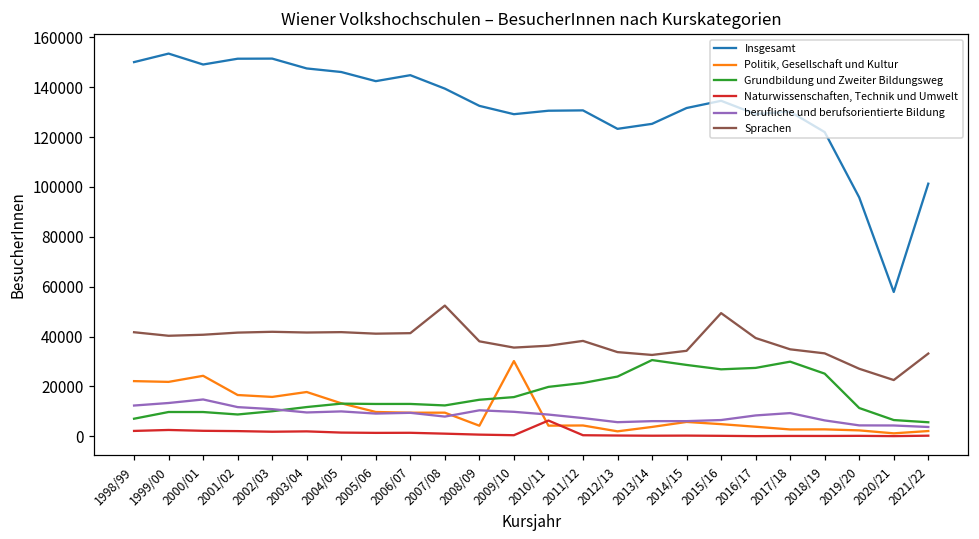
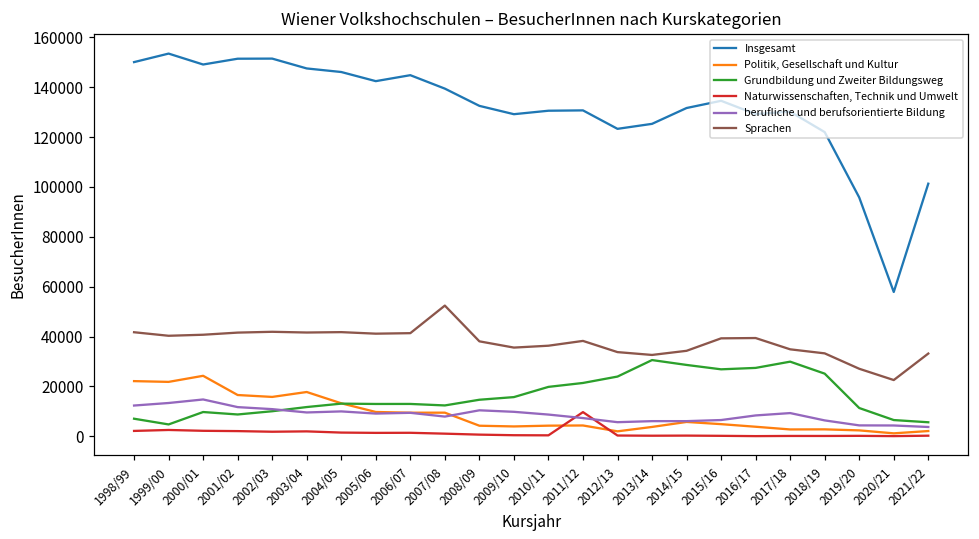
  {
    "Insgesamt": {
      "1998/99": 150000,
      "1999/00": 154000,
      "2000/01": 149000,
      "2001/02": 151000,
      "2002/03": 151000,
      "2003/04": 148000,
      "2004/05": 146000,
      "2005/06": 142000,
      "2006/07": 145000,
      "2007/08": 139000,
      "2008/09": 133000,
      "2009/10": 129000,
      "2010/11": 131000,
      "2011/12": 131000,
      "2012/13": 123000,
      "2013/14": 125000,
      "2014/15": 132000,
      "2019/20": 96000,
      "2020/21": 58000,
      "2021/22": 101000
    },
    "Politik, Gesellschaft und Kultur": {
      "1998/99": 22000,
      "1999/00": 22000,
      "2000/01": 24000,
      "2001/02": 17000,
      "2002/03": 16000,
      "2003/04": 18000,
      "2007/08": 9000,
      "2008/09": 4000,
-     "2009/10": 30000,
+     "2009/10": 4000,
      "2010/11": 4000,
      "2011/12": 4000,
      "2012/13": 2000,
      "2013/14": 4000,
      "2015/16": 5000,
      "2016/17": 4000,
      "2017/18": 3000,
      "2018/19": 3000,
      "2019/20": 2000,
      "2020/21": 1000,
      "2021/22": 2000
    },
    "Grundbildung und Zweiter Bildungsweg": {
      "1998/99": 7000,
-     "1999/00": 10000,
+     "1999/00": 5000,
      "2000/01": 10000,
      "2001/02": 9000,
      "2003/04": 12000,
      "2005/06": 13000,
      "2006/07": 13000,
      "2007/08": 12000,
      "2008/09": 15000,
      "2009/10": 16000,
      "2010/11": 20000,
      "2011/12": 21000,
      "2012/13": 24000,
      "2013/14": 31000,
      "2014/15": 29000,
      "2015/16": 27000,
      "2016/17": 27000,
      "2017/18": 30000,
      "2018/19": 25000,
      "2019/20": 11000,
      "2020/21": 7000,
      "2021/22": 6000
    },
    "Naturwissenschaften, Technik und Umwelt": {
      "1998/99": 2000,
      "1999/00": 3000,
      "2000/01": 2000,
      "2001/02": 2000,
      "2002/03": 2000,
      "2003/04": 2000,
      "2004/05": 1000,
      "2005/06": 1000,
      "2006/07": 1000,
      "2007/08": 1000,
      "2008/09": 1000,
      "2009/10": 0,
-     "2010/11": 6000,
-     "2011/12": 0,
+     "2010/11": 0,
+     "2011/12": 10000,
      "2012/13": 0,
      "2013/14": 0,
      "2014/15": 0,
      "2015/16": 0,
      "2016/17": 0,
      "2017/18": 0,
      "2018/19": 0,
      "2019/20": 0,
      "2020/21": 0,
      "2021/22": 0
    },
    "berufliche und berufsorientierte Bildung": {
      "1998/99": 12000,
      "1999/00": 13000,
      "2000/01": 15000,
      "2001/02": 12000,
      "2003/04": 10000,
      "2004/05": 10000,
      "2007/08": 8000,
      "2008/09": 10000,
      "2009/10": 10000,
      "2010/11": 9000,
      "2011/12": 7000,
      "2012/13": 6000,
      "2013/14": 6000,
      "2015/16": 7000,
      "2016/17": 8000,
      "2017/18": 9000,
      "2018/19": 6000,
      "2019/20": 4000,
      "2020/21": 4000,
      "2021/22": 4000
    },
    "Sprachen": {
      "1998/99": 42000,
      "1999/00": 40000,
      "2000/01": 41000,
      "2001/02": 42000,
      "2002/03": 42000,
      "2003/04": 42000,
      "2004/05": 42000,
      "2005/06": 41000,
      "2006/07": 41000,
      "2007/08": 52000,
      "2008/09": 38000,
      "2009/10": 36000,
      "2010/11": 36000,
      "2011/12": 38000,
      "2012/13": 34000,
      "2013/14": 33000,
      "2014/15": 34000,
-     "2015/16": 49000,
+     "2015/16": 39000,
      "2016/17": 39000,
      "2017/18": 35000,
      "2018/19": 33000,
      "2019/20": 27000,
      "2020/21": 23000,
      "2021/22": 33000
    }
  }
